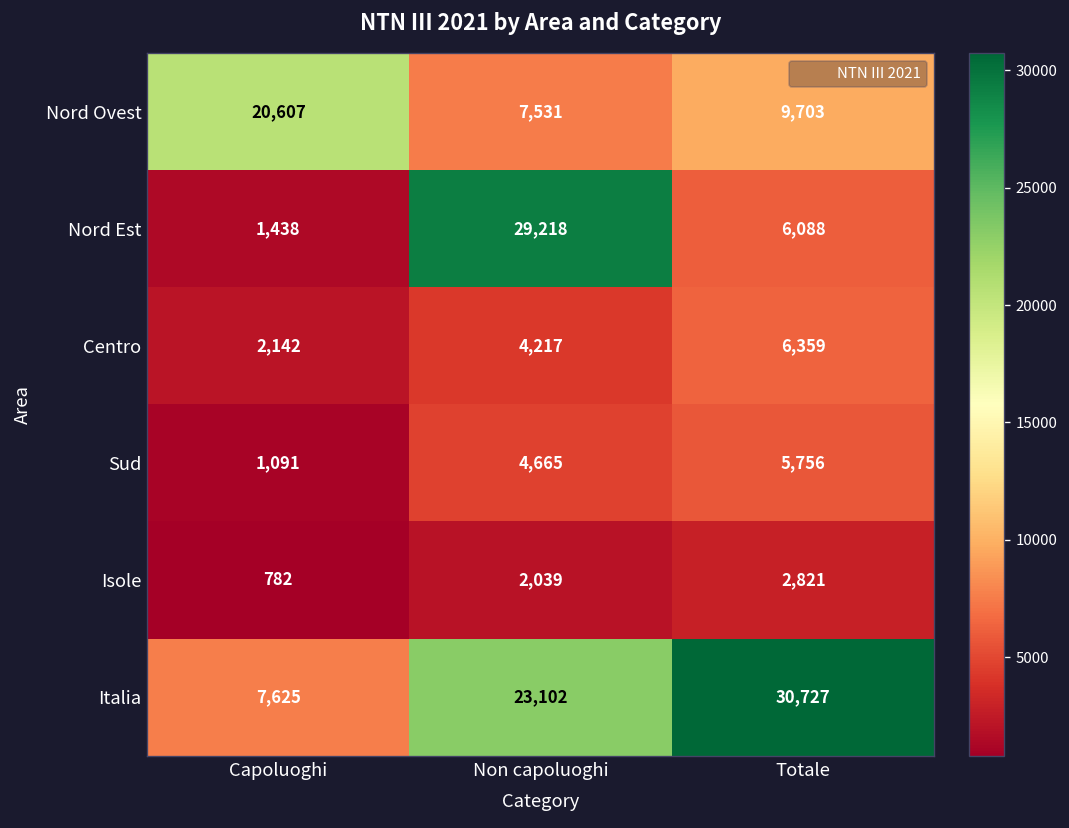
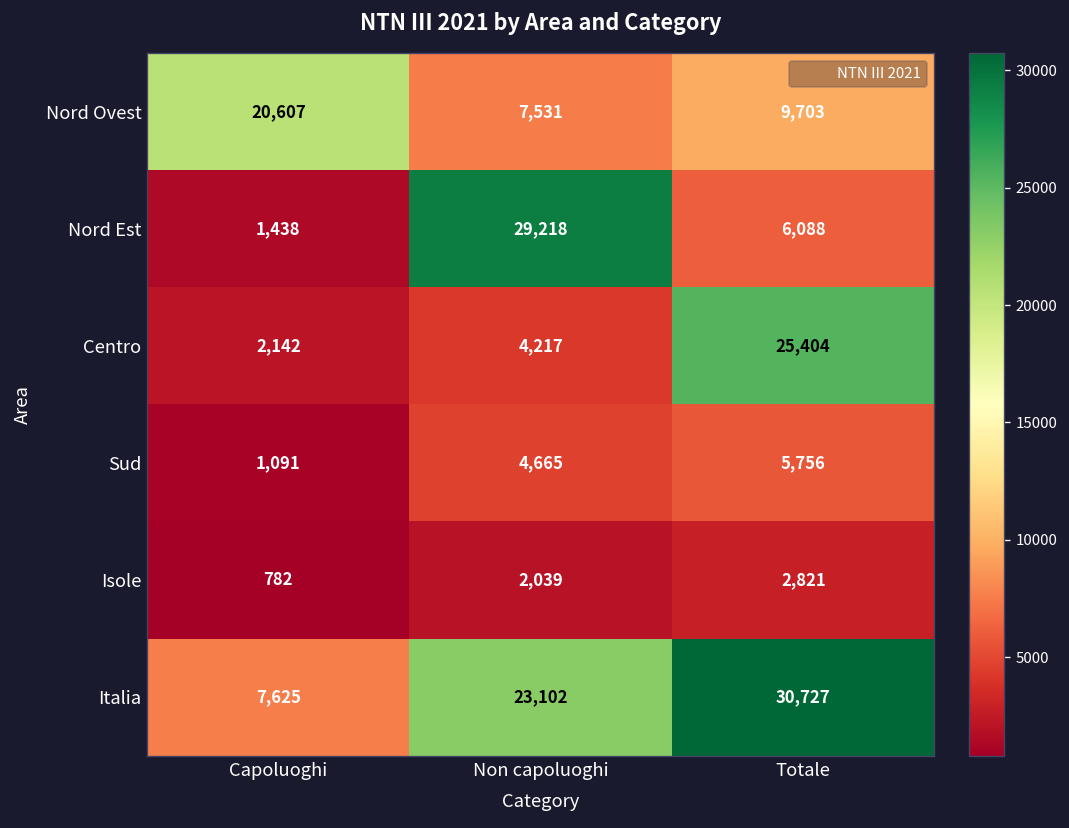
  {
    "Nord Ovest": {
      "Capoluoghi": "20,607",
      "Non capoluoghi": "7,531",
      "Totale": "9,703"
    },
    "Nord Est": {
      "Capoluoghi": "1,438",
      "Non capoluoghi": "29,218",
      "Totale": "6,088"
    },
    "Centro": {
      "Capoluoghi": "2,142",
      "Non capoluoghi": "4,217",
-     "Totale": "6,359"
+     "Totale": "25,404"
    },
    "Sud": {
      "Capoluoghi": "1,091",
      "Non capoluoghi": "4,665",
      "Totale": "5,756"
    },
    "Isole": {
      "Capoluoghi": "782",
      "Non capoluoghi": "2,039",
      "Totale": "2,821"
    },
    "Italia": {
      "Capoluoghi": "7,625",
      "Non capoluoghi": "23,102",
      "Totale": "30,727"
    }
  }
